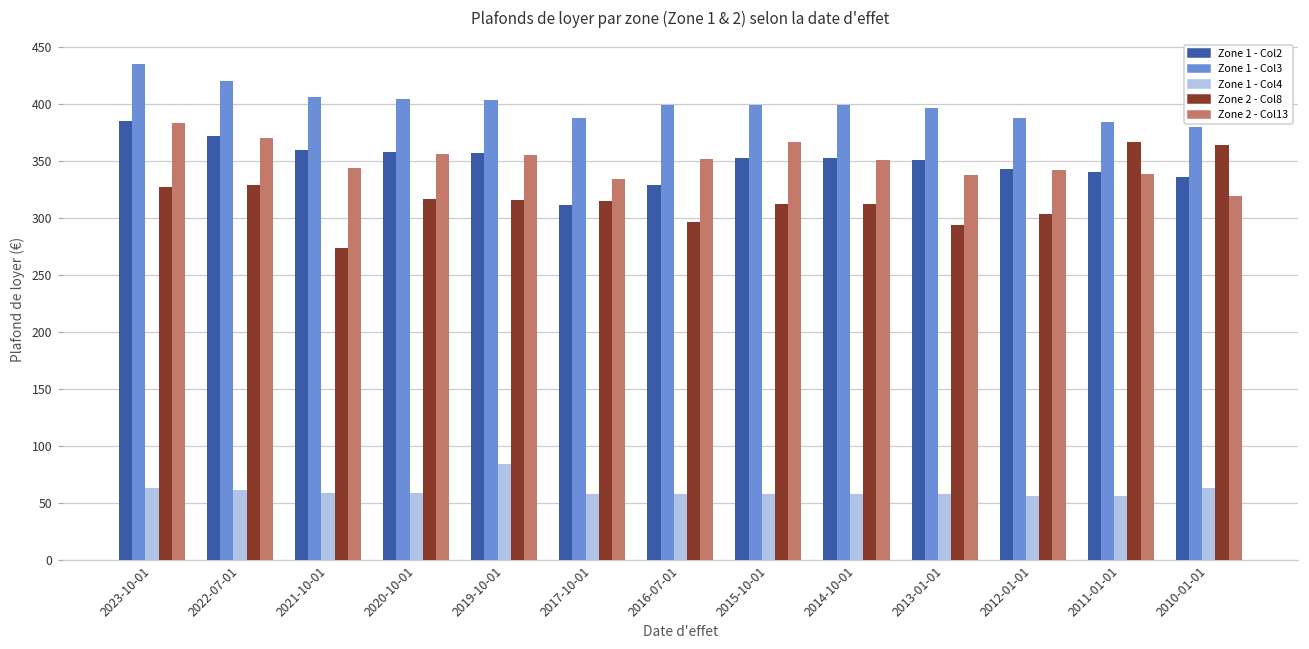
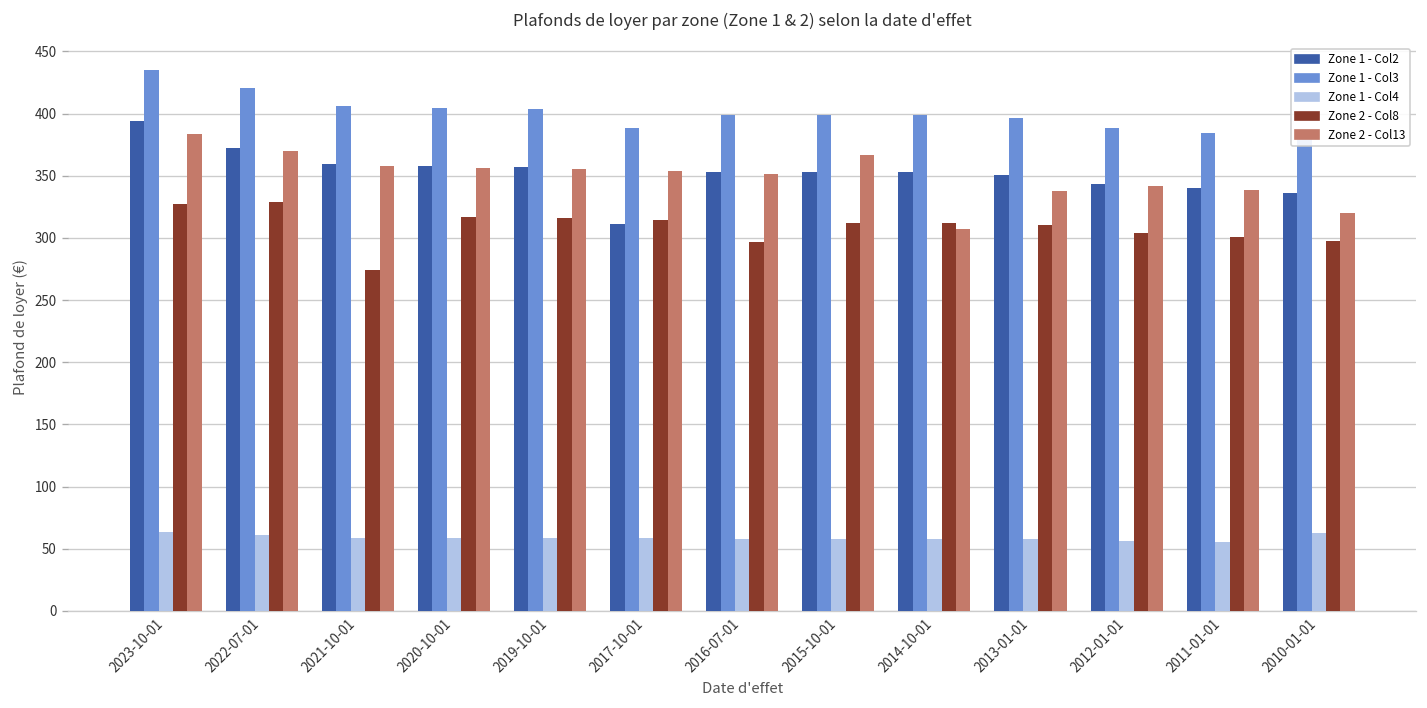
  {
    "Zone 1 - Col2": {
-     "2023-10-01": 385,
+     "2023-10-01": 394,
      "2022-07-01": 372,
      "2021-10-01": 359,
      "2020-10-01": 358,
      "2019-10-01": 357,
      "2017-10-01": 311,
-     "2016-07-01": 329,
+     "2016-07-01": 353,
      "2015-10-01": 353,
      "2014-10-01": 353,
      "2013-01-01": 351,
      "2012-01-01": 344,
      "2011-01-01": 340,
      "2010-01-01": 336
    },
    "Zone 1 - Col3": {
      "2023-10-01": 435,
      "2022-07-01": 421,
      "2021-10-01": 406,
      "2020-10-01": 405,
      "2019-10-01": 403,
      "2017-10-01": 388,
      "2016-07-01": 399,
      "2015-10-01": 399,
      "2014-10-01": 399,
      "2013-01-01": 397,
      "2012-01-01": 388,
      "2011-01-01": 384
    },
    "Zone 1 - Col4": {
      "2023-10-01": 63,
      "2022-07-01": 61,
      "2021-10-01": 59,
      "2020-10-01": 59,
-     "2019-10-01": 85,
+     "2019-10-01": 59,
      "2017-10-01": 58,
      "2016-07-01": 58,
      "2015-10-01": 58,
      "2014-10-01": 58,
      "2013-01-01": 58,
      "2012-01-01": 56,
      "2011-01-01": 56,
      "2010-01-01": 63
    },
    "Zone 2 - Col8": {
      "2023-10-01": 327,
      "2022-07-01": 329,
      "2021-10-01": 274,
      "2020-10-01": 317,
      "2019-10-01": 316,
      "2017-10-01": 315,
      "2016-07-01": 297,
      "2015-10-01": 312,
      "2014-10-01": 312,
-     "2013-01-01": 294,
+     "2013-01-01": 310,
      "2012-01-01": 304,
-     "2011-01-01": 367,
-     "2010-01-01": 364
+     "2011-01-01": 301,
+     "2010-01-01": 298
    },
    "Zone 2 - Col13": {
      "2023-10-01": 383,
      "2022-07-01": 370,
-     "2021-10-01": 344,
+     "2021-10-01": 358,
      "2020-10-01": 356,
      "2019-10-01": 355,
-     "2017-10-01": 335,
+     "2017-10-01": 354,
      "2016-07-01": 352,
      "2015-10-01": 367,
-     "2014-10-01": 351,
+     "2014-10-01": 307,
      "2013-01-01": 338,
      "2012-01-01": 342,
      "2011-01-01": 339,
      "2010-01-01": 320
    }
  }
